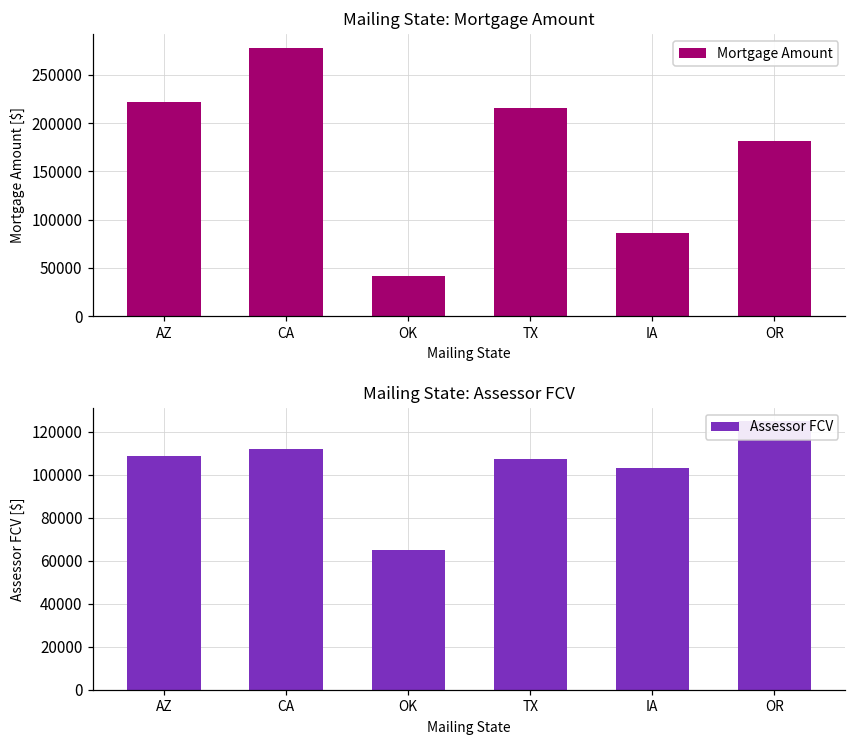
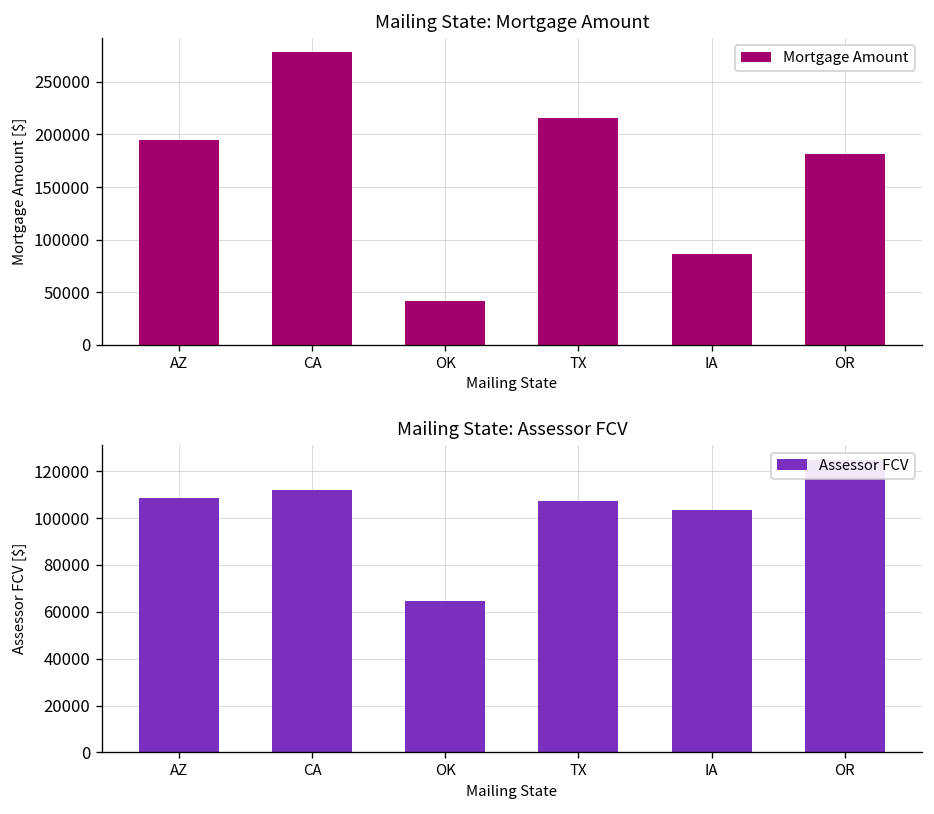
  {
    "Mailing State: Mortgage Amount": {
-     "AZ": 220000,
+     "AZ": 190000,
      "CA": 280000,
      "OK": 40000,
      "TX": 220000,
      "IA": 90000,
      "OR": 180000
    },
    "Mailing State: Assessor FCV": {
      "AZ": 109000,
      "CA": 112000,
      "OK": 65000,
      "TX": 107000,
      "IA": 103000
    }
  }
